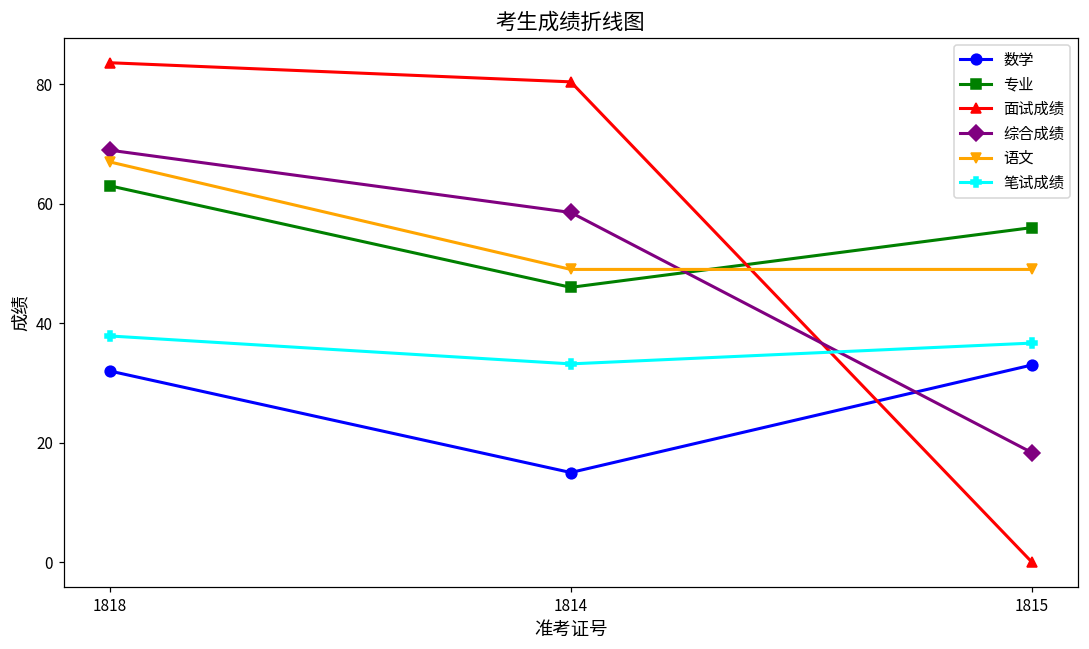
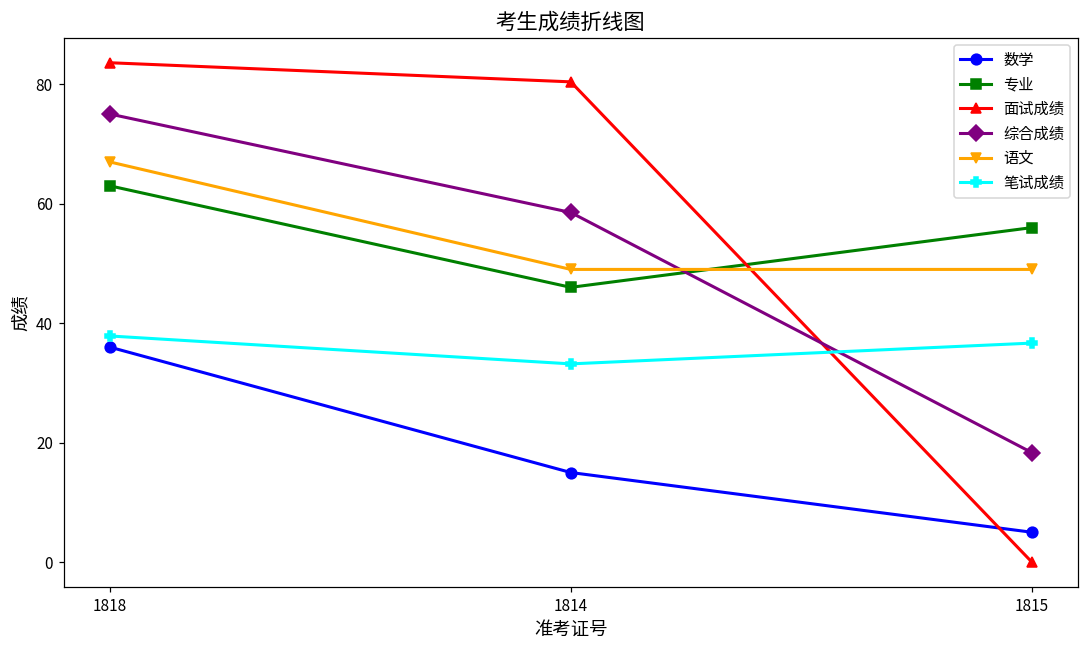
  {
    "数学": {
-     "1818": 32,
+     "1818": 36,
      "1814": 15,
-     "1815": 33
+     "1815": 5
    },
    "专业": {
      "1818": 63,
      "1814": 46,
      "1815": 56
    },
    "面试成绩": {
      "1818": 84,
      "1814": 80,
      "1815": 0
    },
    "综合成绩": {
-     "1818": 69,
+     "1818": 75,
      "1814": 59,
      "1815": 18
    },
    "语文": {
      "1818": 67,
      "1814": 49,
      "1815": 49
    },
    "笔试成绩": {
      "1818": 38,
      "1814": 33,
      "1815": 37
    }
  }
